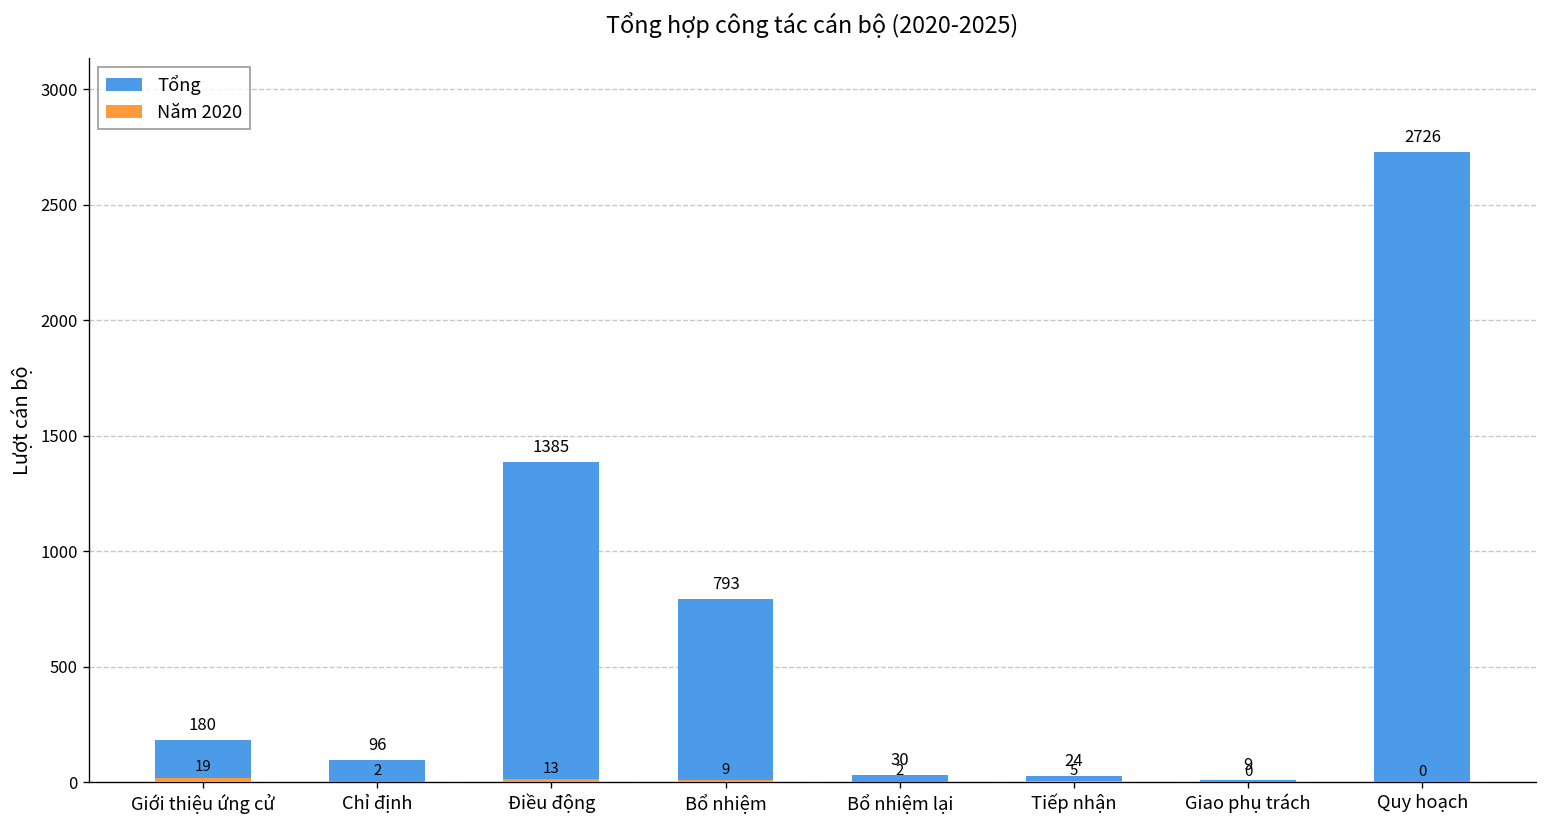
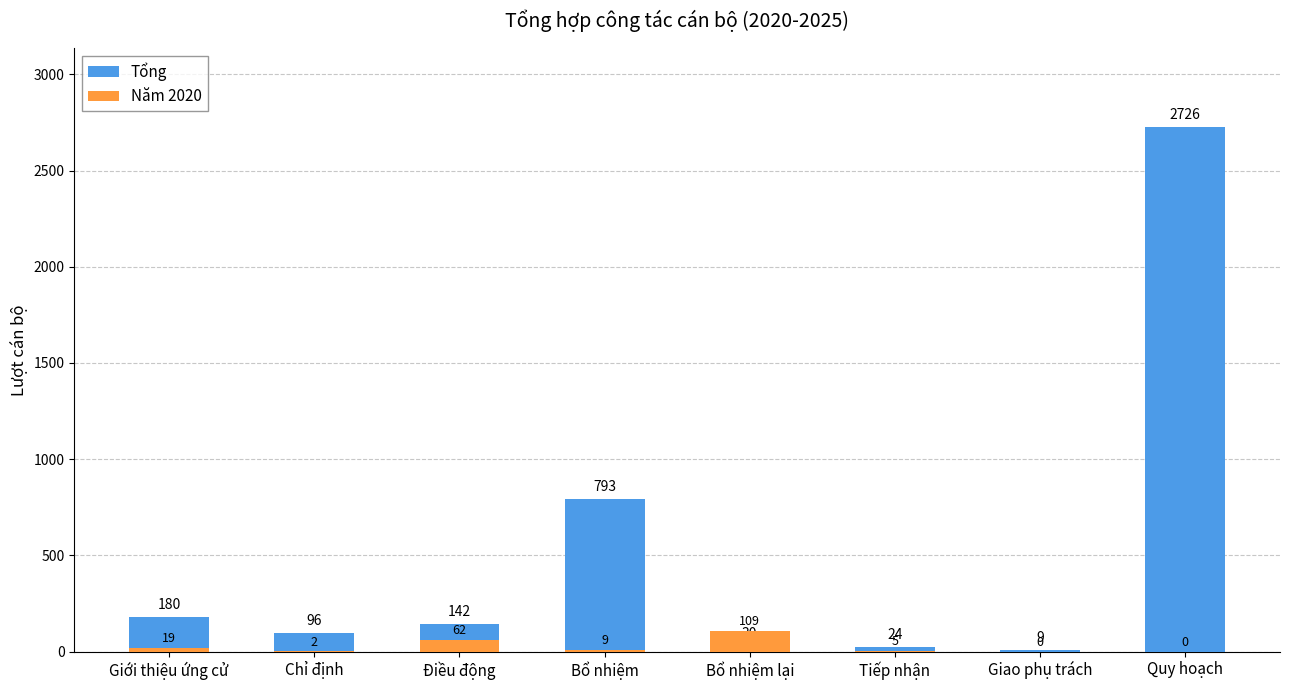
  {
    "Tổng": {
      "Giới thiệu ứng cử": 180,
      "Chỉ định": 96,
-     "Điều động": 1385,
+     "Điều động": 142,
      "Bổ nhiệm": 793,
      "Quy hoạch": 2726
    },
    "Năm 2020": {
      "Chỉ định": 2,
-     "Điều động": 13,
+     "Điều động": 62,
      "Bổ nhiệm": 9,
-     "Bổ nhiệm lại": 2,
+     "Bổ nhiệm lại": 109,
      "Quy hoạch": 0
    }
  }
